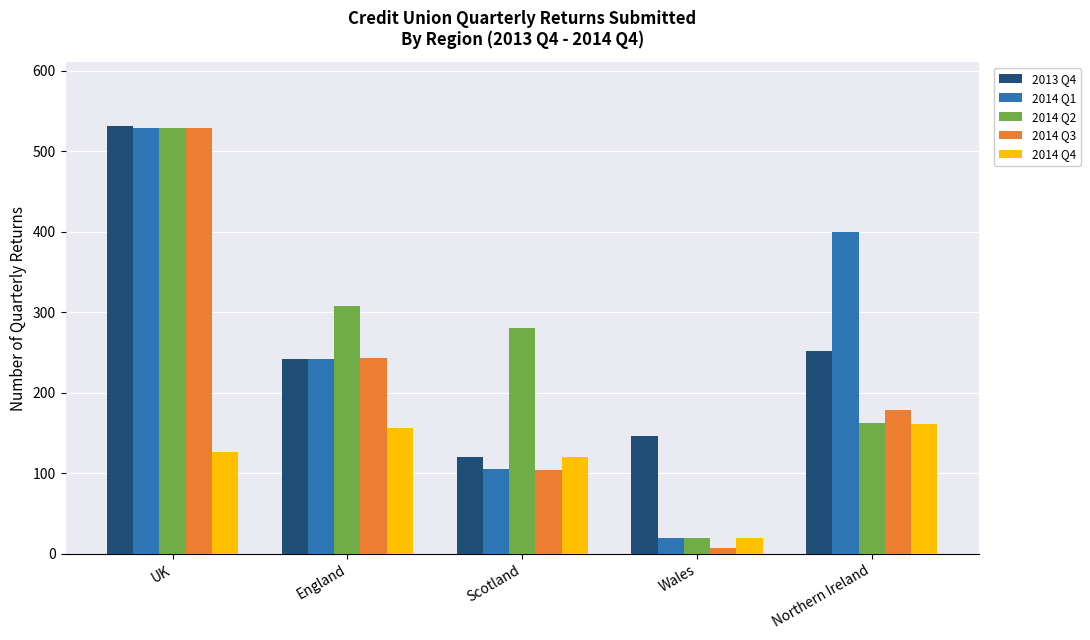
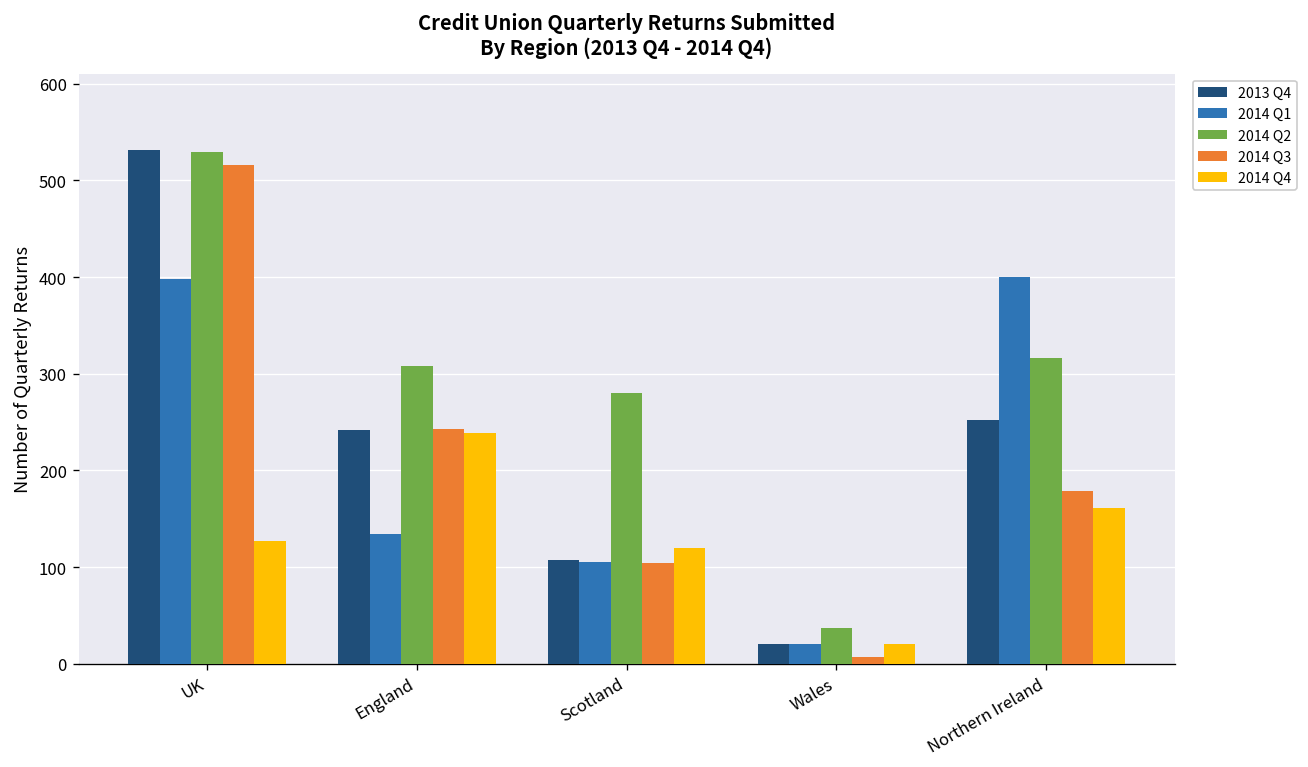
  {
    "2013 Q4": {
      "UK": 530,
      "England": 240,
-     "Scotland": 120,
-     "Wales": 150,
+     "Scotland": 110,
+     "Wales": 20,
      "Northern Ireland": 250
    },
    "2014 Q1": {
-     "UK": 530,
-     "England": 240,
+     "UK": 400,
+     "England": 130,
      "Scotland": 110,
      "Wales": 20,
      "Northern Ireland": 400
    },
    "2014 Q2": {
      "UK": 530,
      "England": 310,
      "Scotland": 280,
-     "Wales": 20,
-     "Northern Ireland": 160
+     "Wales": 40,
+     "Northern Ireland": 320
    },
    "2014 Q3": {
-     "UK": 530,
+     "UK": 520,
      "England": 240,
      "Scotland": 100,
      "Wales": 10,
      "Northern Ireland": 180
    },
    "2014 Q4": {
      "UK": 130,
-     "England": 160,
+     "England": 240,
      "Scotland": 120,
      "Wales": 20,
      "Northern Ireland": 160
    }
  }
